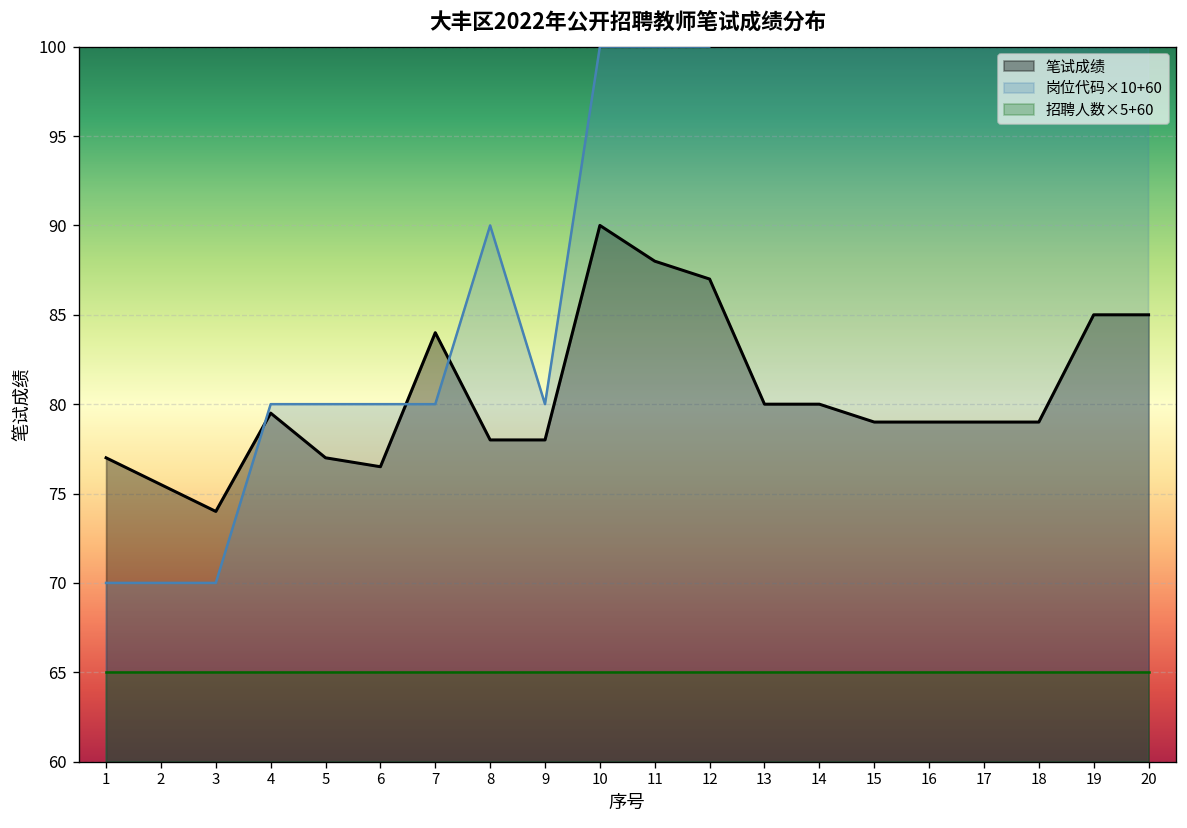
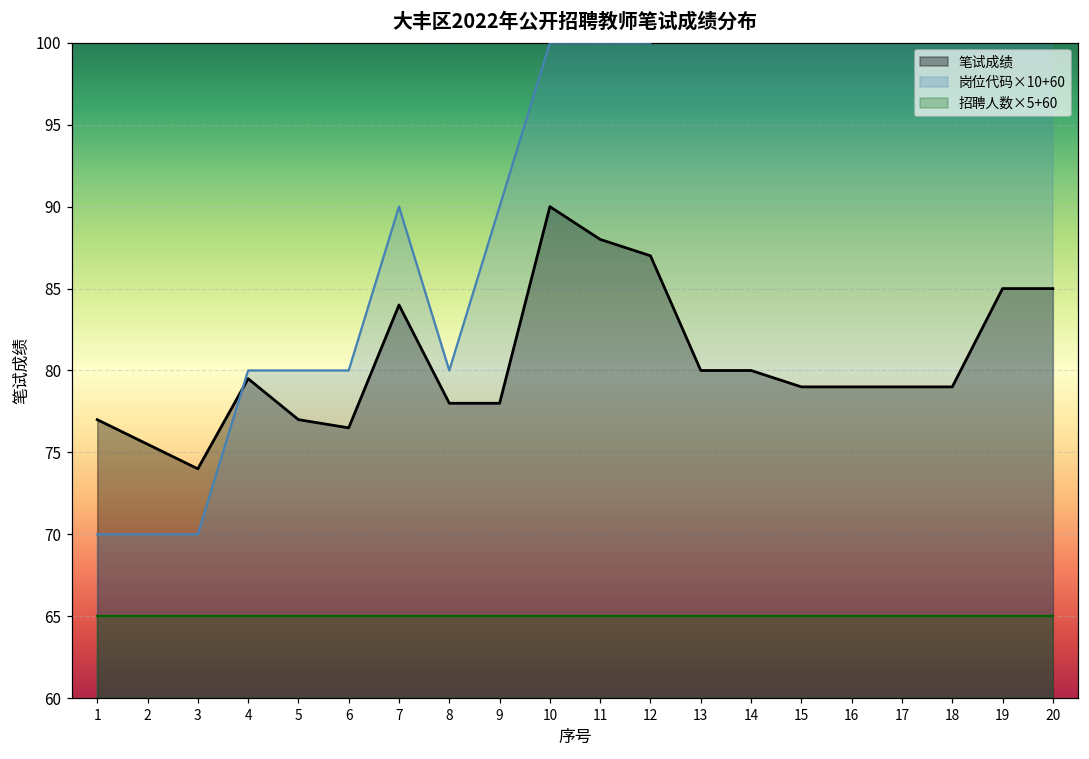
  {
    "岗位代码×10+60": {
      "1": 70.0,
      "2": 70.0,
      "3": 70.0,
      "4": 80.0,
      "5": 80.0,
      "6": 80.0,
-     "7": 80.0,
-     "8": 90.0,
-     "9": 80.0,
+     "7": 90.0,
+     "8": 80.0,
+     "9": 90.0,
      "10": 100.0,
      "11": 100.0,
      "12": 100.0
    }
  }
